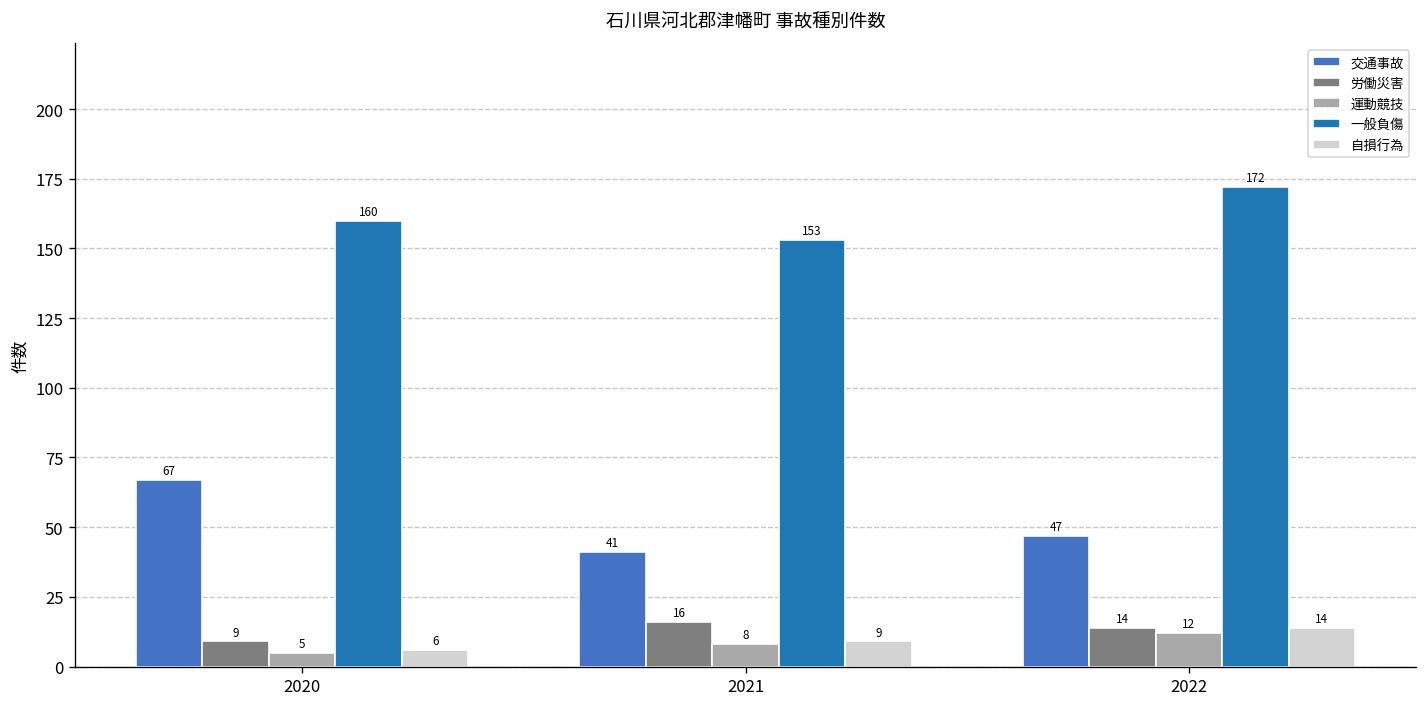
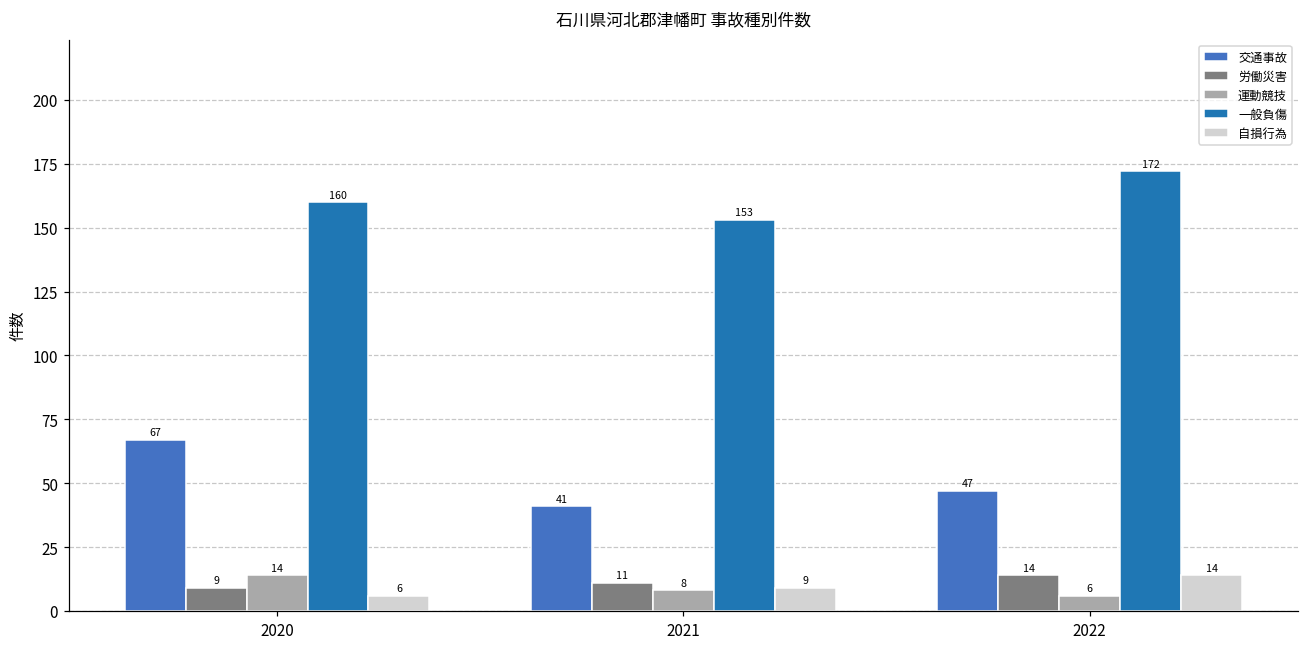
  {
    "労働災害": {
      "2020": 9,
-     "2021": 16,
+     "2021": 11,
      "2022": 14
    },
    "運動競技": {
-     "2020": 5,
+     "2020": 14,
      "2021": 8,
-     "2022": 12
+     "2022": 6
    },
    "自損行為": {
      "2020": 6,
      "2021": 9,
      "2022": 14
    }
  }
